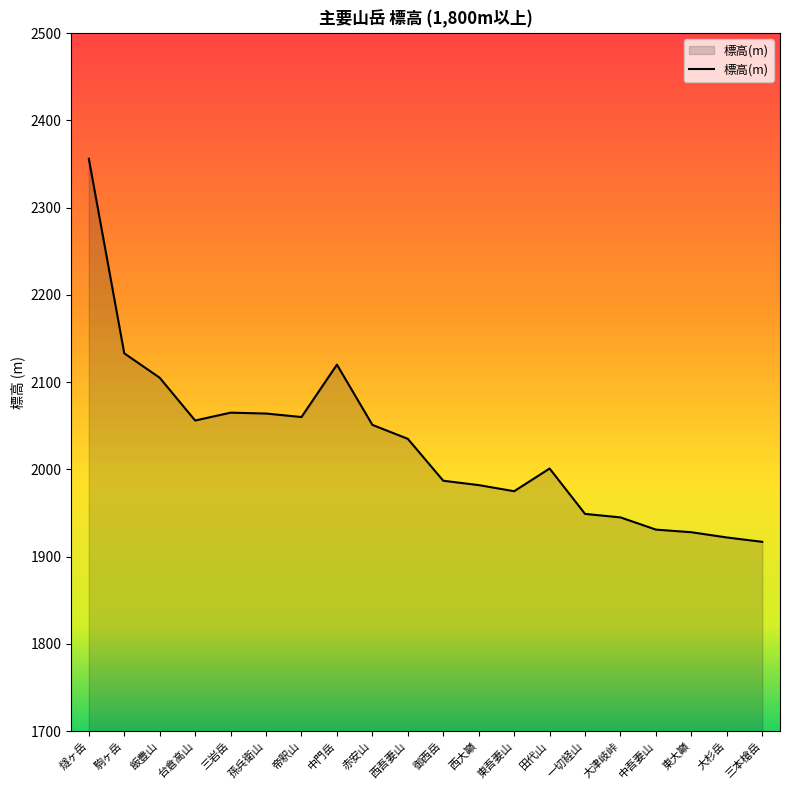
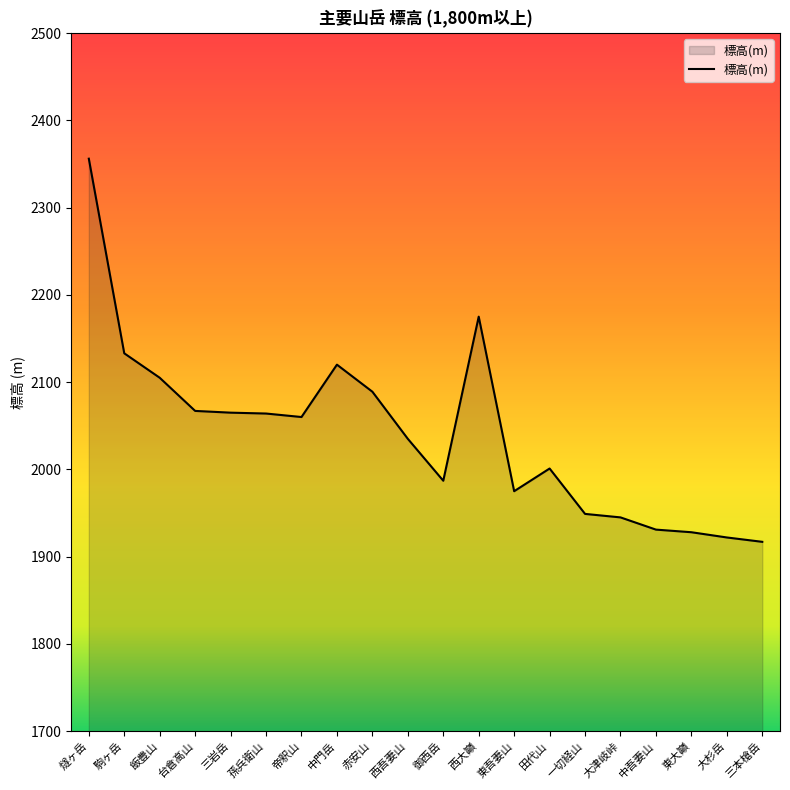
  {
    "燧ヶ岳": 2360,
    "駒ヶ岳": 2130,
    "飯豊山": 2110,
-   "台倉高山": 2060,
+   "台倉高山": 2070,
    "三岩岳": 2070,
    "孫兵衛山": 2060,
    "帝釈山": 2060,
    "中門岳": 2120,
-   "赤安山": 2050,
+   "赤安山": 2090,
    "西吾妻山": 2040,
    "御西岳": 1990,
-   "西大巓": 1980,
+   "西大巓": 2180,
    "東吾妻山": 1980,
    "田代山": 2000,
    "一切経山": 1950,
    "大津岐峠": 1950,
    "中吾妻山": 1930,
    "東大巓": 1930,
    "大杉岳": 1920,
    "三本槍岳": 1920
  }
